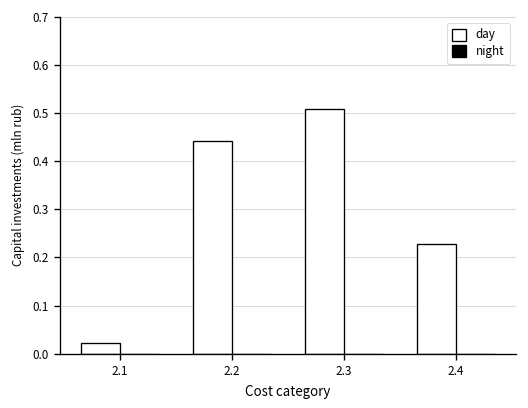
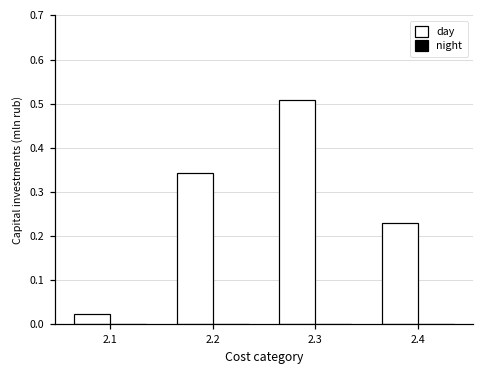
  {
    "day": {
      "2.1": 0.02,
-     "2.2": 0.44,
+     "2.2": 0.34,
      "2.3": 0.51,
      "2.4": 0.23
    },
    "night": {
      "2.1": 0.00,
      "2.2": 0.00,
      "2.3": 0.00,
      "2.4": 0.00
    }
  }
